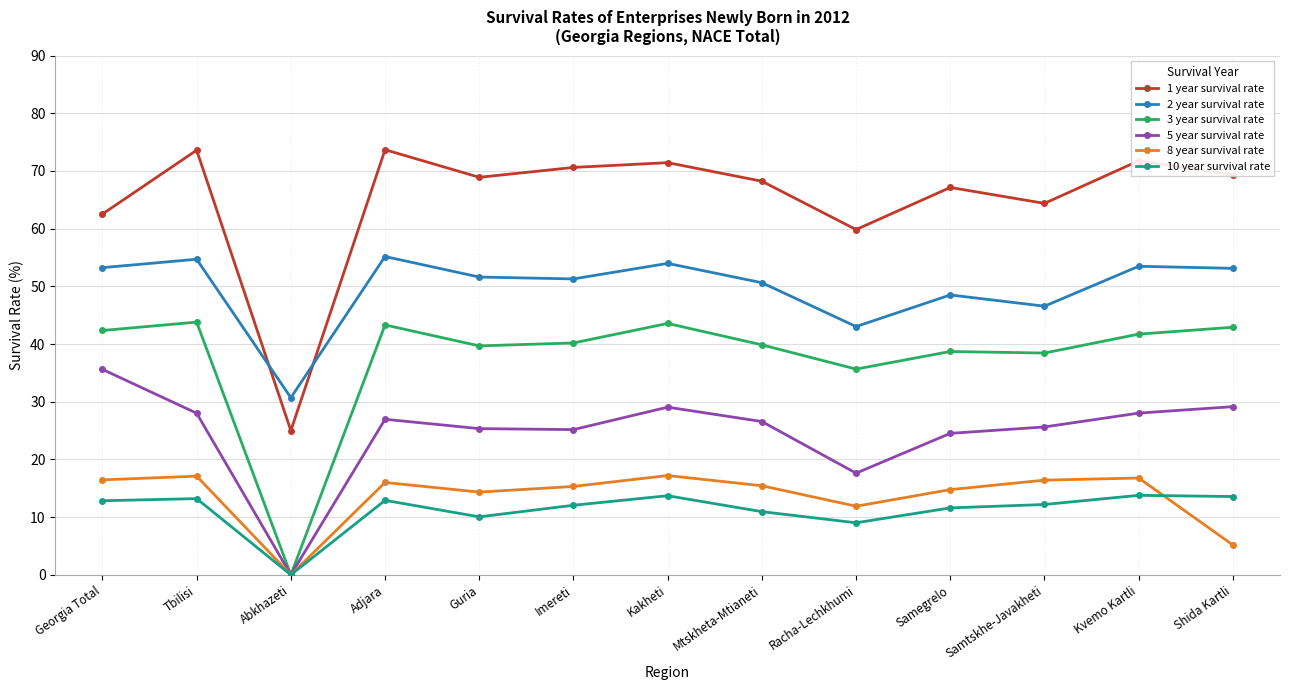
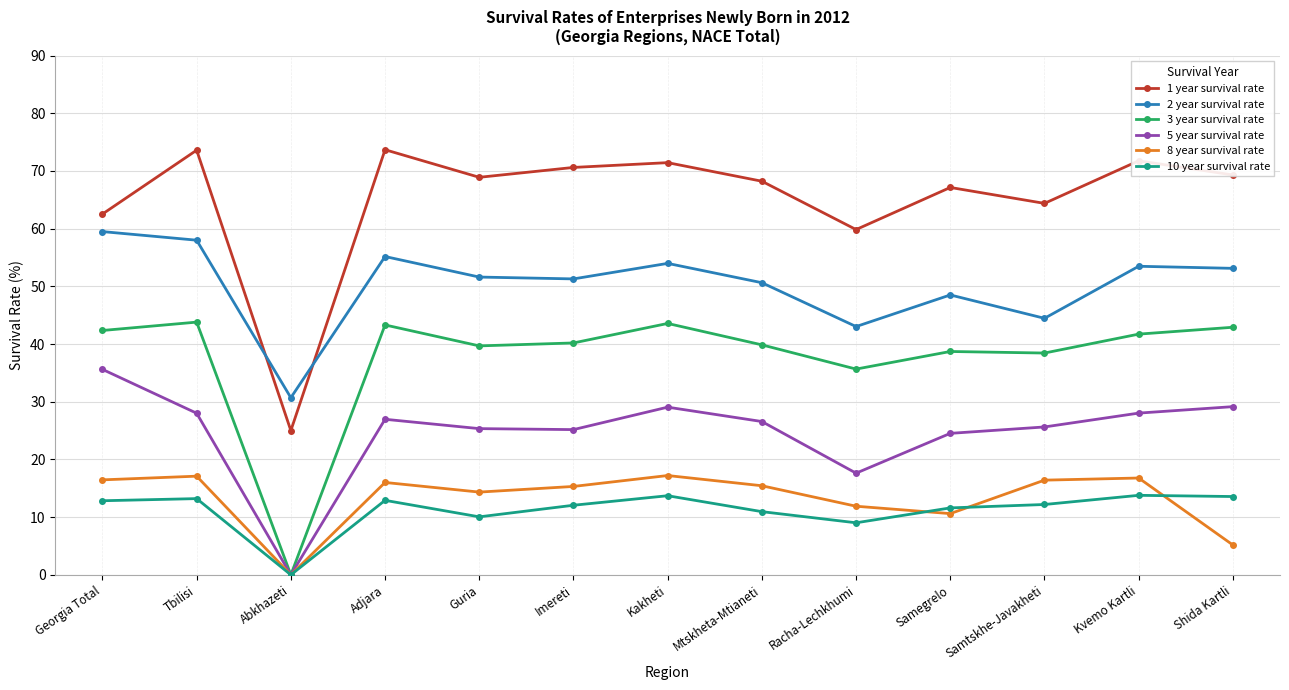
  {
    "1 year survival rate": {
      "Georgia Total": 63,
      "Tbilisi": 74,
      "Abkhazeti": 25,
      "Adjara": 74,
      "Guria": 69,
      "Imereti": 71,
      "Kakheti": 71,
      "Mtskheta-Mtianeti": 68,
      "Racha-Lechkhumi": 60,
      "Samegrelo": 67,
      "Samtskhe-Javakheti": 64
    },
    "2 year survival rate": {
-     "Georgia Total": 53,
-     "Tbilisi": 55,
+     "Georgia Total": 59,
+     "Tbilisi": 58,
      "Abkhazeti": 31,
      "Adjara": 55,
      "Guria": 52,
      "Imereti": 51,
      "Kakheti": 54,
      "Mtskheta-Mtianeti": 51,
      "Racha-Lechkhumi": 43,
      "Samegrelo": 49,
-     "Samtskhe-Javakheti": 47,
+     "Samtskhe-Javakheti": 44,
      "Kvemo Kartli": 53,
      "Shida Kartli": 53
    },
    "5 year survival rate": {
      "Georgia Total": 36,
      "Tbilisi": 28,
      "Adjara": 27,
      "Guria": 25,
      "Imereti": 25,
      "Kakheti": 29,
      "Mtskheta-Mtianeti": 27,
      "Racha-Lechkhumi": 18,
      "Samegrelo": 25,
      "Samtskhe-Javakheti": 26,
      "Kvemo Kartli": 28,
      "Shida Kartli": 29
    },
    "8 year survival rate": {
      "Georgia Total": 16,
      "Tbilisi": 17,
      "Adjara": 16,
      "Guria": 14,
      "Imereti": 15,
      "Kakheti": 17,
      "Mtskheta-Mtianeti": 15,
      "Racha-Lechkhumi": 12,
-     "Samegrelo": 15,
+     "Samegrelo": 11,
      "Samtskhe-Javakheti": 16,
      "Kvemo Kartli": 17,
      "Shida Kartli": 5
    }
  }
